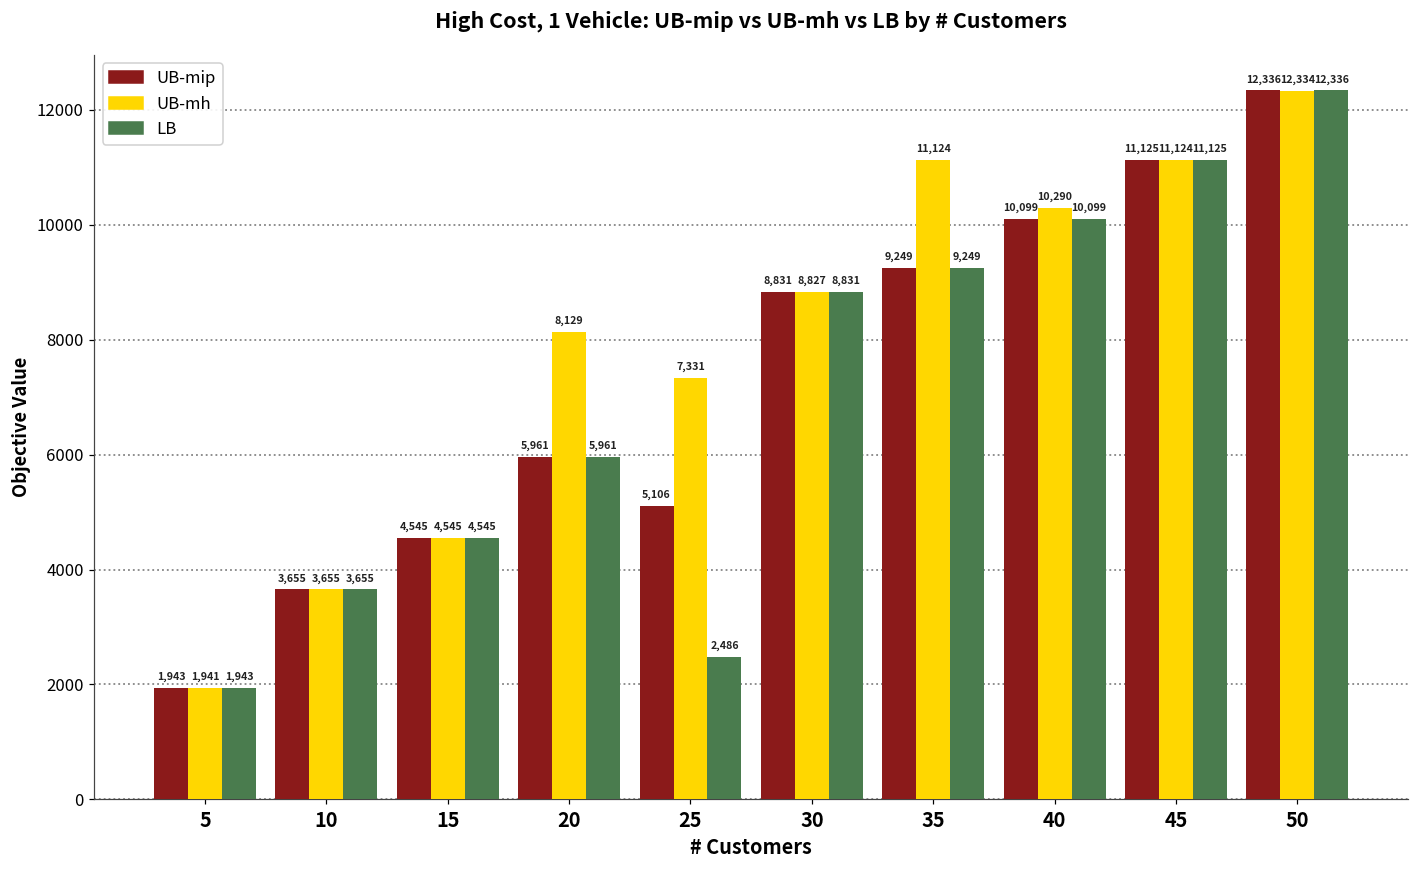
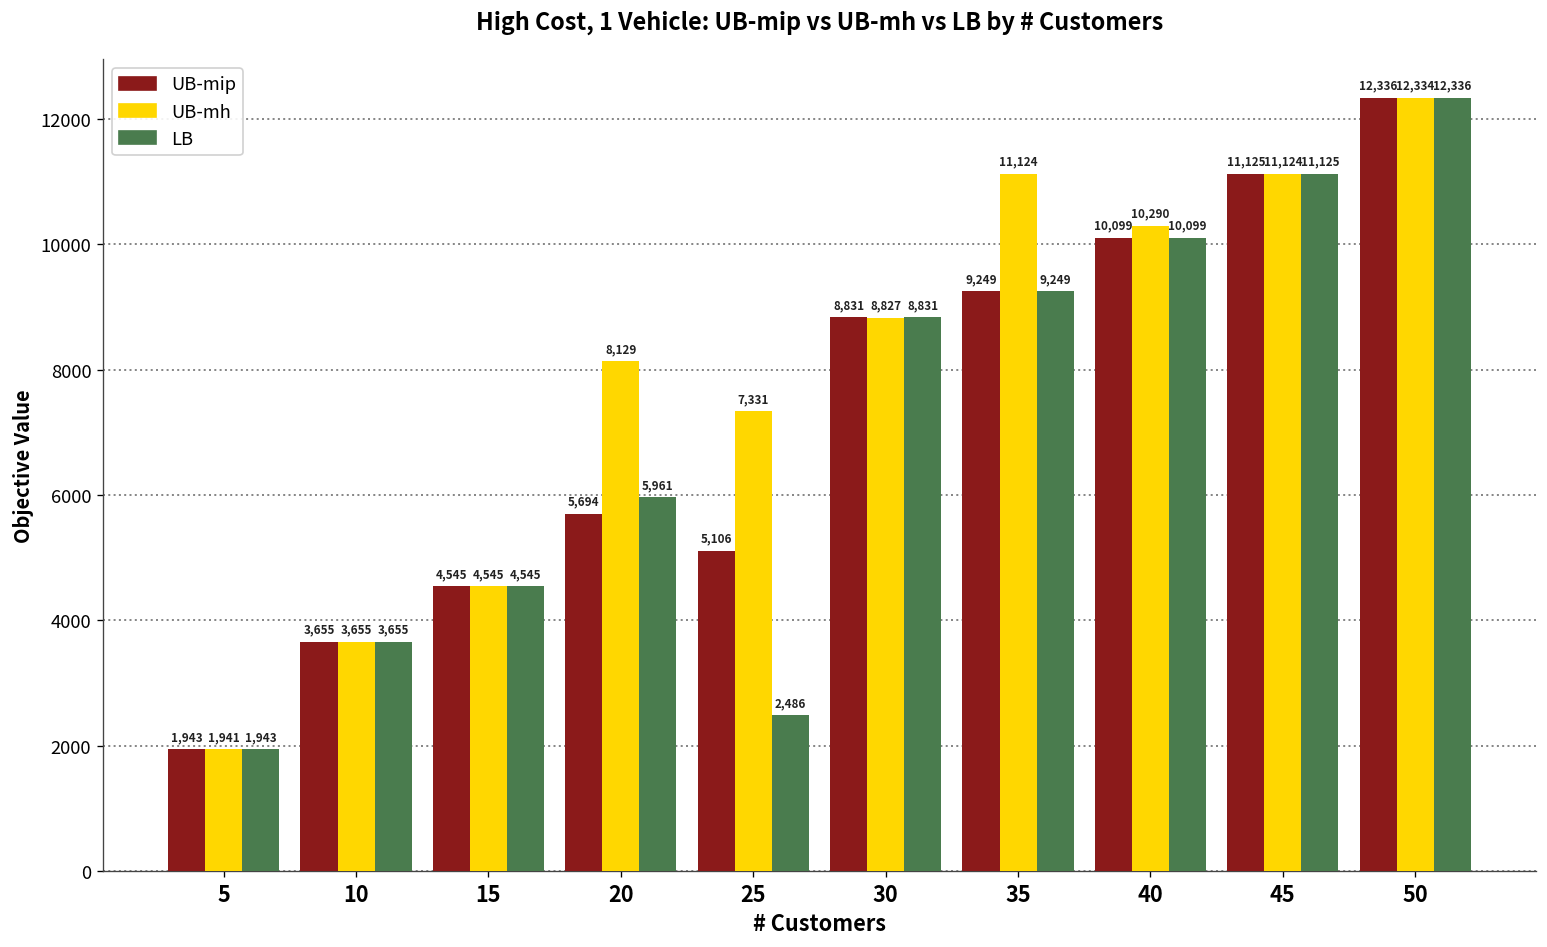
  {
    "UB-mip": {
      "5": "1,943",
      "10": "3,655",
      "15": "4,545",
-     "20": "5,961",
+     "20": "5,694",
      "25": "5,106",
      "30": "8,831",
      "35": "9,249",
      "40": "10,099",
      "45": "11,125",
      "50": "12,336"
    },
    "UB-mh": {
      "5": "1,941",
      "10": "3,655",
      "15": "4,545",
      "20": "8,129",
      "25": "7,331",
      "30": "8,827",
      "35": "11,124",
      "40": "10,290",
      "45": "11,124",
      "50": "12,334"
    },
    "LB": {
      "5": "1,943",
      "10": "3,655",
      "15": "4,545",
      "20": "5,961",
      "25": "2,486",
      "30": "8,831",
      "35": "9,249",
      "40": "10,099",
      "45": "11,125",
      "50": "12,336"
    }
  }
